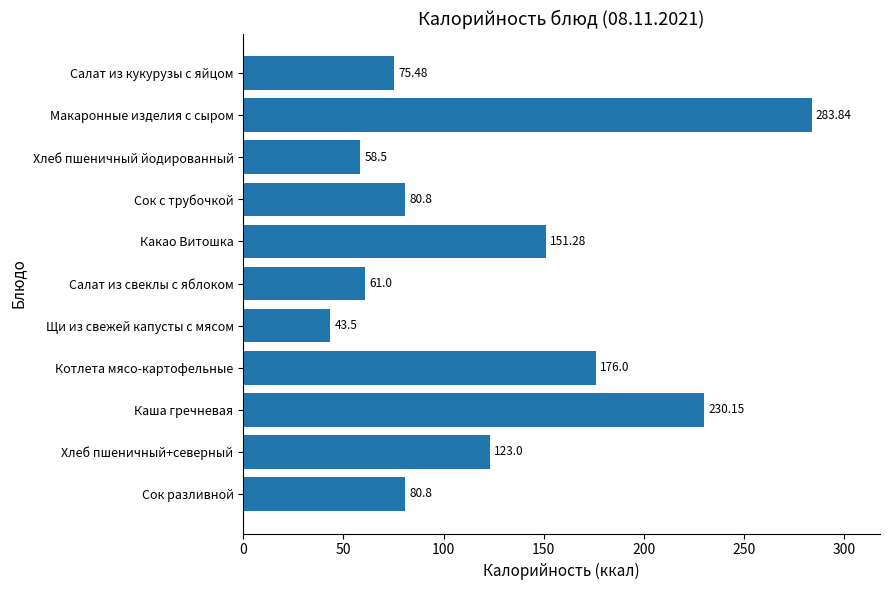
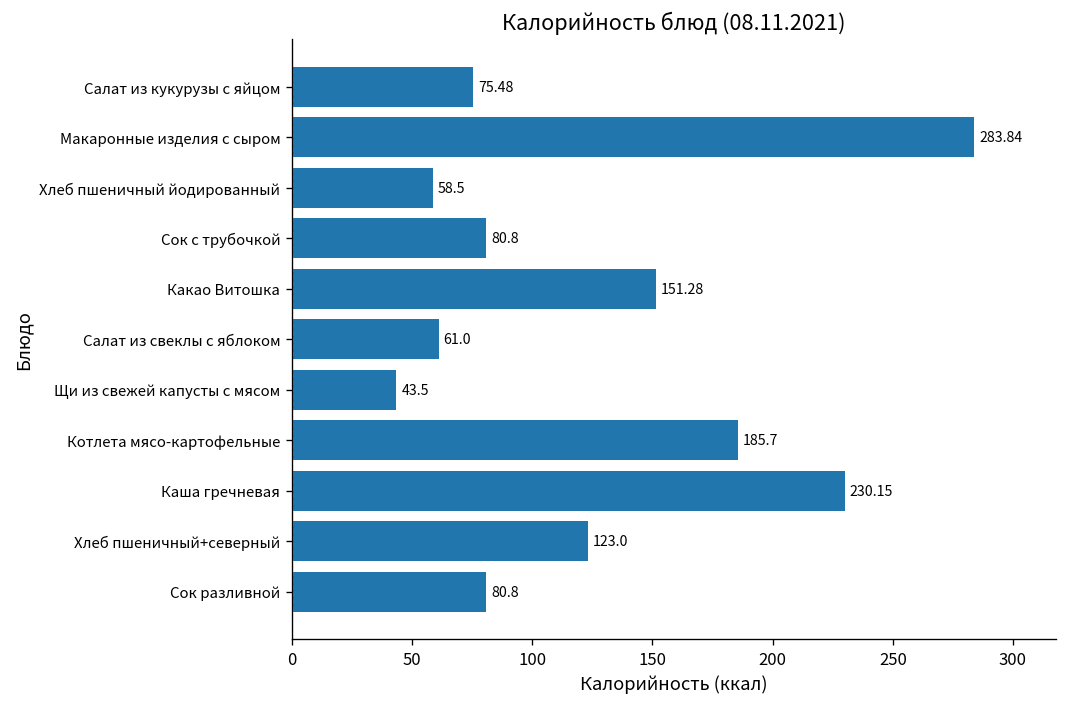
  {
    "Салат из кукурузы с яйцом": 75.48,
    "Макаронные изделия с сыром": 283.84,
    "Хлеб пшеничный йодированный": 58.5,
    "Сок с трубочкой": 80.8,
    "Какао Витошка": 151.28,
    "Салат из свеклы с яблоком": 61.0,
    "Щи из свежей капусты с мясом": 43.5,
-   "Котлета мясо-картофельные": 176.0,
+   "Котлета мясо-картофельные": 185.7,
    "Каша гречневая": 230.15,
    "Хлеб пшеничный+северный": 123.0,
    "Сок разливной": 80.8
  }
